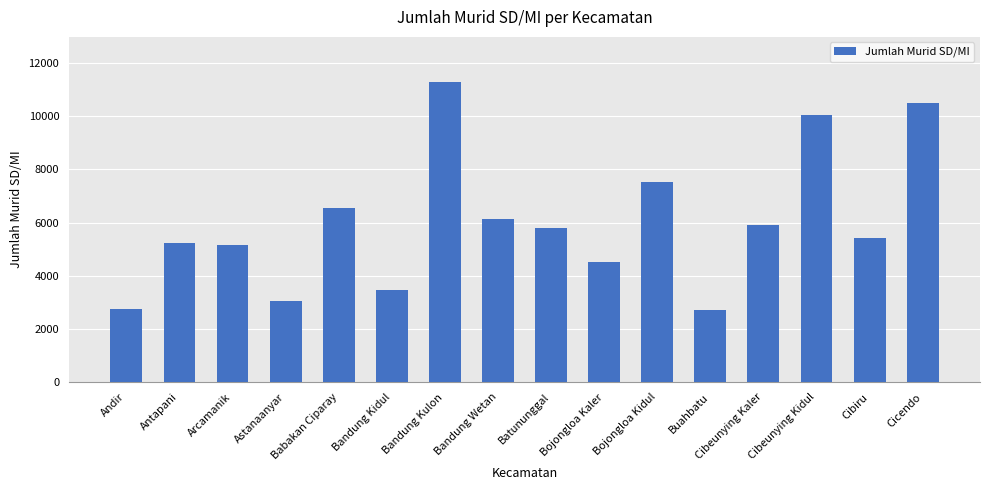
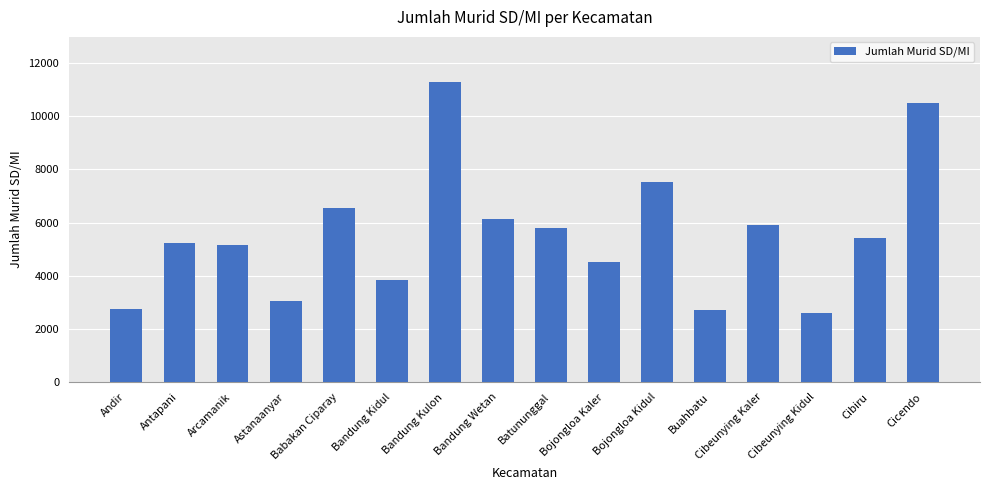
  {
    "Andir": 2700,
    "Antapani": 5200,
    "Arcamanik": 5200,
    "Astanaanyar": 3000,
    "Babakan Ciparay": 6500,
-   "Bandung Kidul": 3500,
+   "Bandung Kidul": 3800,
    "Bandung Kulon": 11300,
    "Bandung Wetan": 6100,
    "Batununggal": 5800,
    "Bojongloa Kaler": 4500,
    "Bojongloa Kidul": 7500,
    "Buahbatu": 2700,
    "Cibeunying Kaler": 5900,
-   "Cibeunying Kidul": 10000,
+   "Cibeunying Kidul": 2600,
    "Cibiru": 5400,
    "Cicendo": 10500
  }
